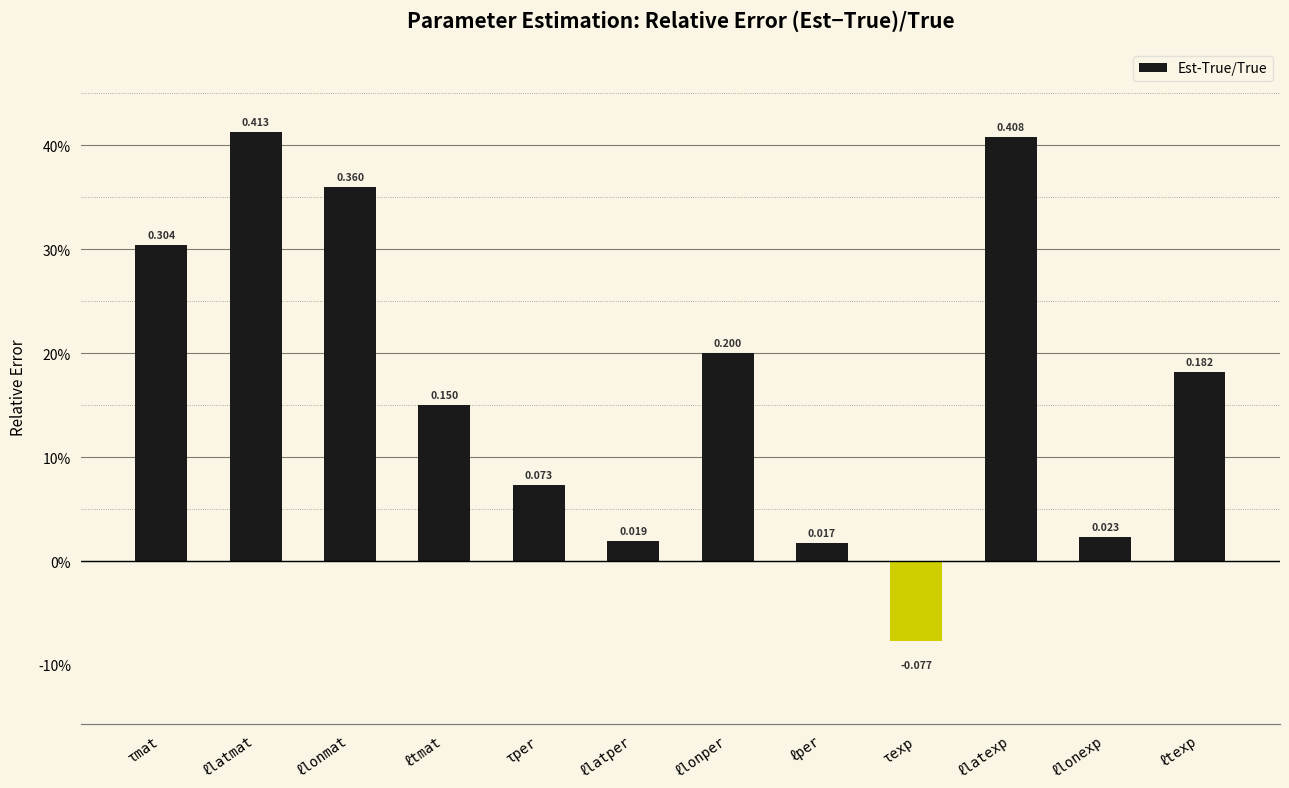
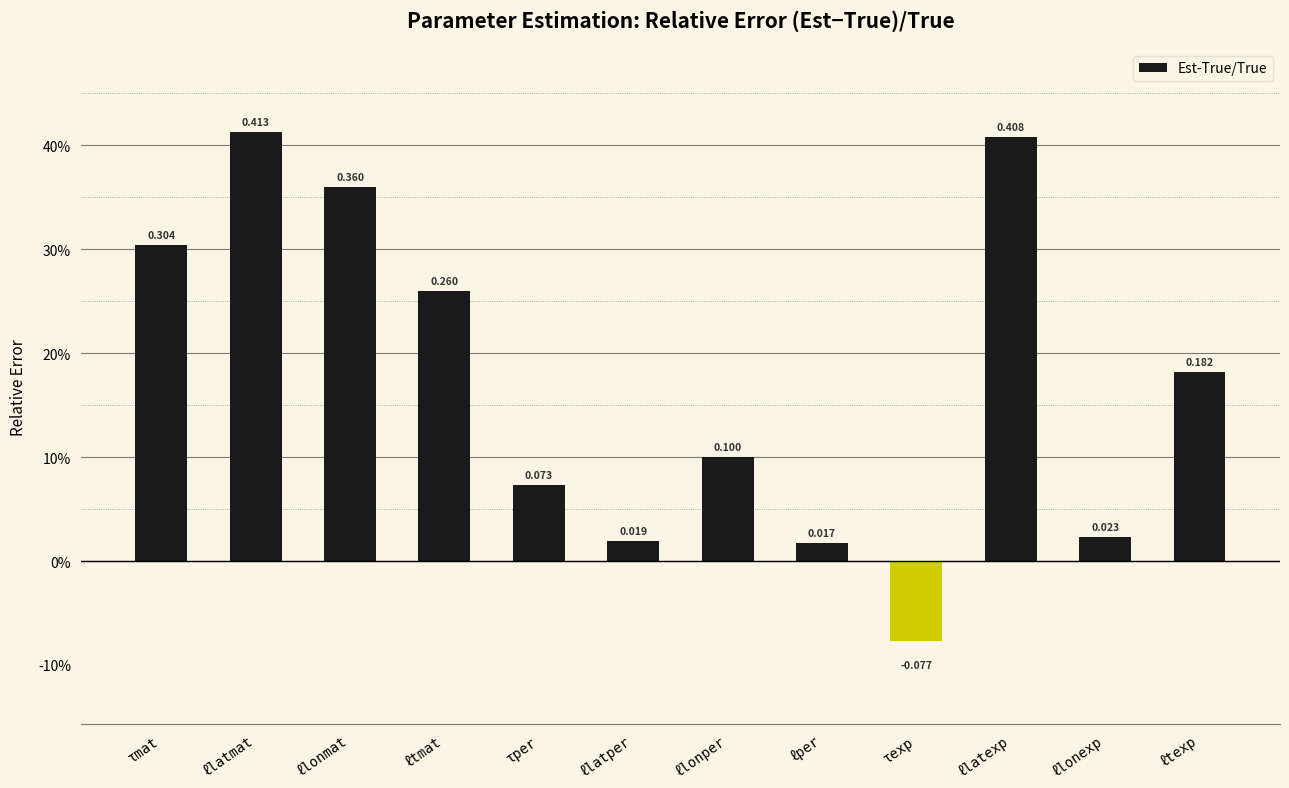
  {
    "τmat": 0.304,
    "ℓlatmat": 0.413,
    "ℓlonmat": 0.360,
-   "ℓtmat": 0.150,
+   "ℓtmat": 0.260,
    "τper": 0.073,
    "ℓlatper": 0.019,
-   "ℓlonper": 0.200,
+   "ℓlonper": 0.100,
    "ℓper": 0.017,
    "τexp": -0.077,
    "ℓlatexp": 0.408,
    "ℓlonexp": 0.023,
    "ℓtexp": 0.182
  }
